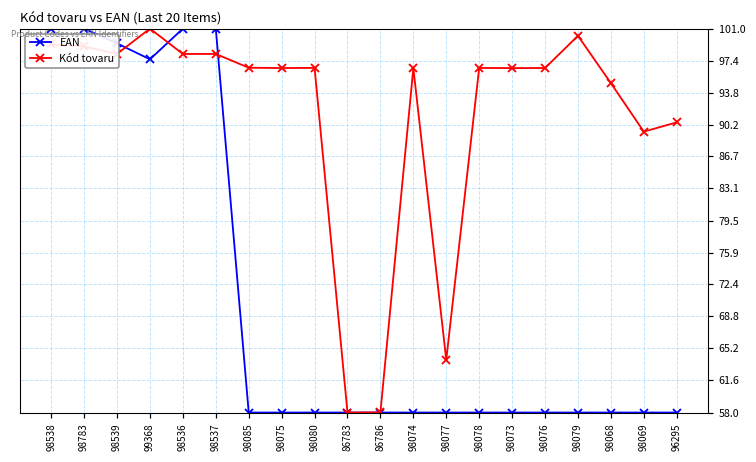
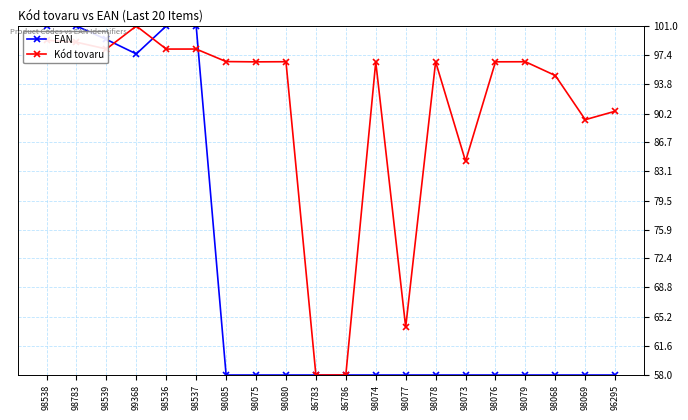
  {
    "EAN": {
      "98538": 101,
      "98783": 101,
      "99368": 98,
      "98536": 101,
      "98537": 101,
      "98085": 58,
      "98075": 58,
      "98080": 58,
      "98074": 58,
      "98077": 58,
      "98078": 58,
      "98073": 58,
      "98076": 58,
      "98079": 58,
      "98068": 58,
      "98069": 58,
      "96295": 58
    },
    "Kód tovaru": {
      "99368": 101,
      "98536": 98,
      "98537": 98,
      "98085": 97,
      "98075": 97,
      "98080": 97,
      "98074": 97,
      "98077": 64,
      "98078": 97,
-     "98073": 97,
+     "98073": 84,
      "98076": 97,
-     "98079": 100,
+     "98079": 97,
      "98068": 95,
      "98069": 89,
      "96295": 91
    }
  }
